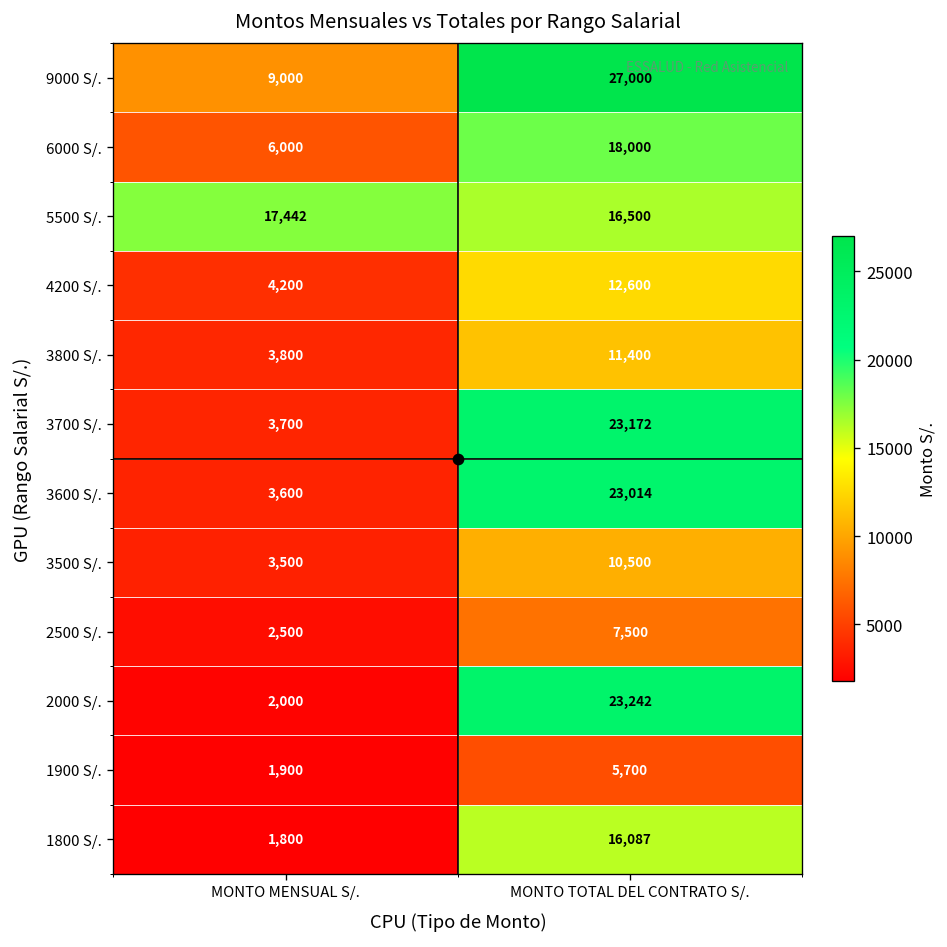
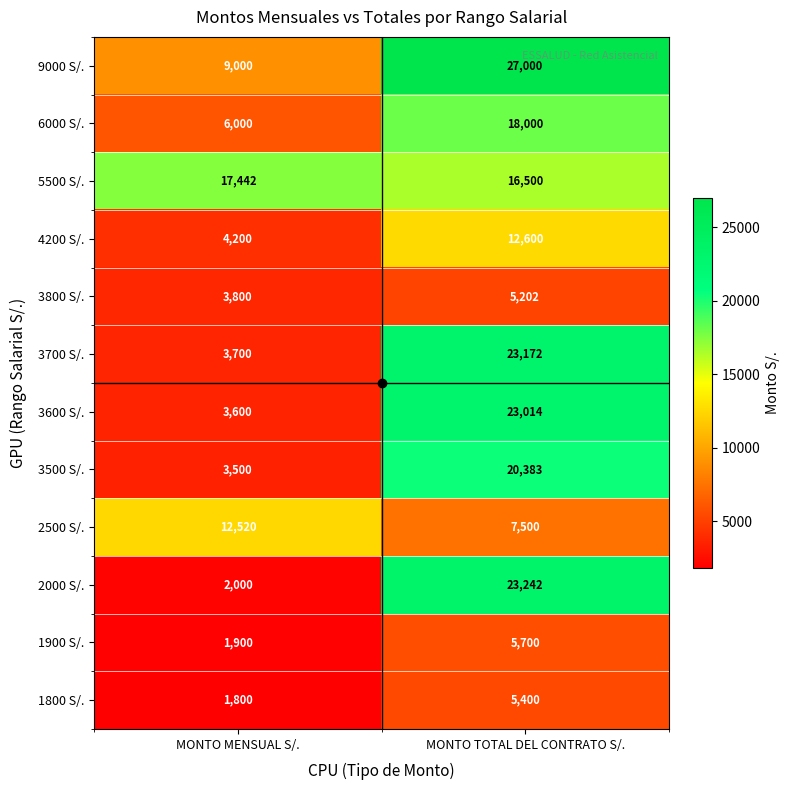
  {
    "9000 S/.": {
      "MONTO MENSUAL S/.": "9,000"
    },
    "6000 S/.": {
      "MONTO MENSUAL S/.": "6,000",
      "MONTO TOTAL DEL CONTRATO S/.": "18,000"
    },
    "5500 S/.": {
      "MONTO MENSUAL S/.": "17,442",
      "MONTO TOTAL DEL CONTRATO S/.": "16,500"
    },
    "4200 S/.": {
      "MONTO MENSUAL S/.": "4,200",
      "MONTO TOTAL DEL CONTRATO S/.": "12,600"
    },
    "3800 S/.": {
      "MONTO MENSUAL S/.": "3,800",
-     "MONTO TOTAL DEL CONTRATO S/.": "11,400"
+     "MONTO TOTAL DEL CONTRATO S/.": "5,202"
    },
    "3700 S/.": {
      "MONTO MENSUAL S/.": "3,700",
      "MONTO TOTAL DEL CONTRATO S/.": "23,172"
    },
    "3600 S/.": {
      "MONTO MENSUAL S/.": "3,600",
      "MONTO TOTAL DEL CONTRATO S/.": "23,014"
    },
    "3500 S/.": {
      "MONTO MENSUAL S/.": "3,500",
-     "MONTO TOTAL DEL CONTRATO S/.": "10,500"
+     "MONTO TOTAL DEL CONTRATO S/.": "20,383"
    },
    "2500 S/.": {
-     "MONTO MENSUAL S/.": "2,500",
+     "MONTO MENSUAL S/.": "12,520",
      "MONTO TOTAL DEL CONTRATO S/.": "7,500"
    },
    "2000 S/.": {
      "MONTO MENSUAL S/.": "2,000",
      "MONTO TOTAL DEL CONTRATO S/.": "23,242"
    },
    "1900 S/.": {
      "MONTO MENSUAL S/.": "1,900",
      "MONTO TOTAL DEL CONTRATO S/.": "5,700"
    },
    "1800 S/.": {
      "MONTO MENSUAL S/.": "1,800",
-     "MONTO TOTAL DEL CONTRATO S/.": "16,087"
+     "MONTO TOTAL DEL CONTRATO S/.": "5,400"
    }
  }
